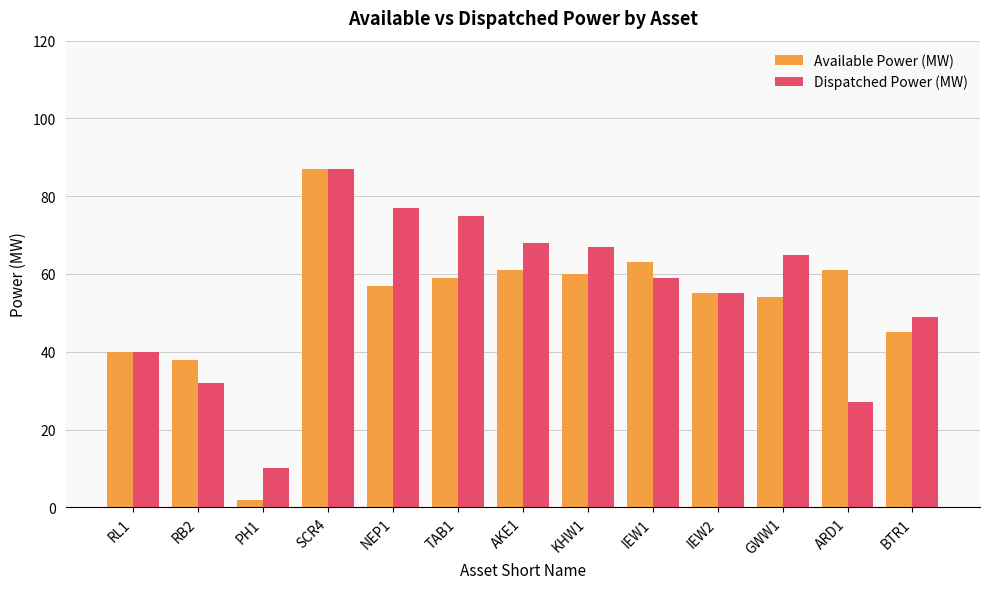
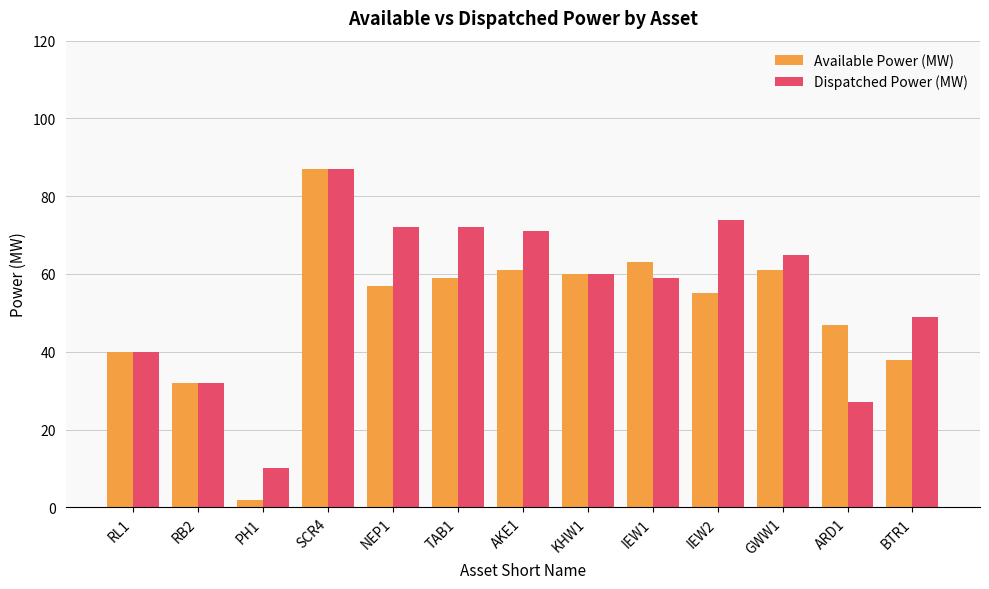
  {
    "Available Power (MW)": {
      "RL1": 40,
-     "RB2": 38,
+     "RB2": 32,
      "PH1": 2,
      "SCR4": 87,
      "NEP1": 57,
      "TAB1": 59,
      "AKE1": 61,
      "KHW1": 60,
      "IEW1": 63,
      "IEW2": 55,
-     "GWW1": 54,
-     "ARD1": 61,
-     "BTR1": 45
+     "GWW1": 61,
+     "ARD1": 47,
+     "BTR1": 38
    },
    "Dispatched Power (MW)": {
      "RL1": 40,
      "RB2": 32,
      "PH1": 10,
      "SCR4": 87,
-     "NEP1": 77,
-     "TAB1": 75,
-     "AKE1": 68,
-     "KHW1": 67,
+     "NEP1": 72,
+     "TAB1": 72,
+     "AKE1": 71,
+     "KHW1": 60,
      "IEW1": 59,
-     "IEW2": 55,
+     "IEW2": 74,
      "GWW1": 65,
      "ARD1": 27,
      "BTR1": 49
    }
  }
